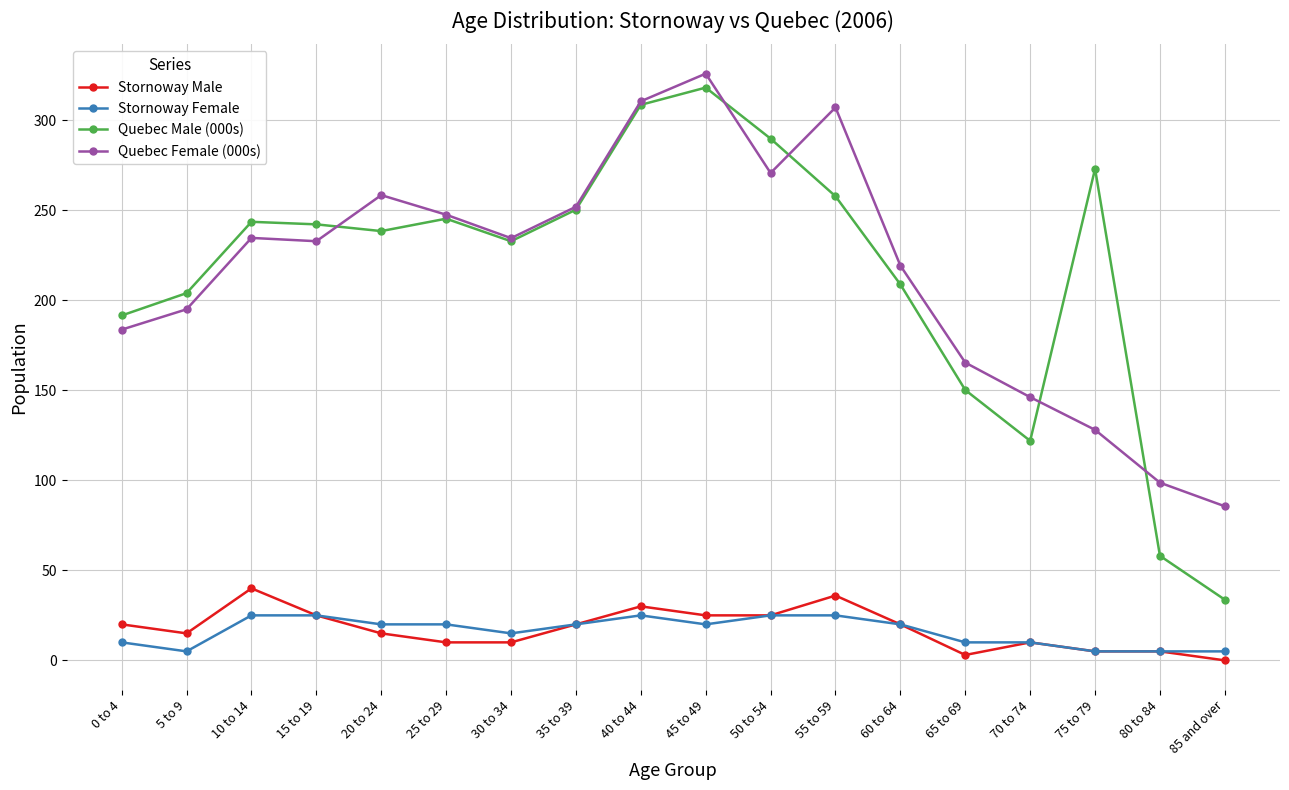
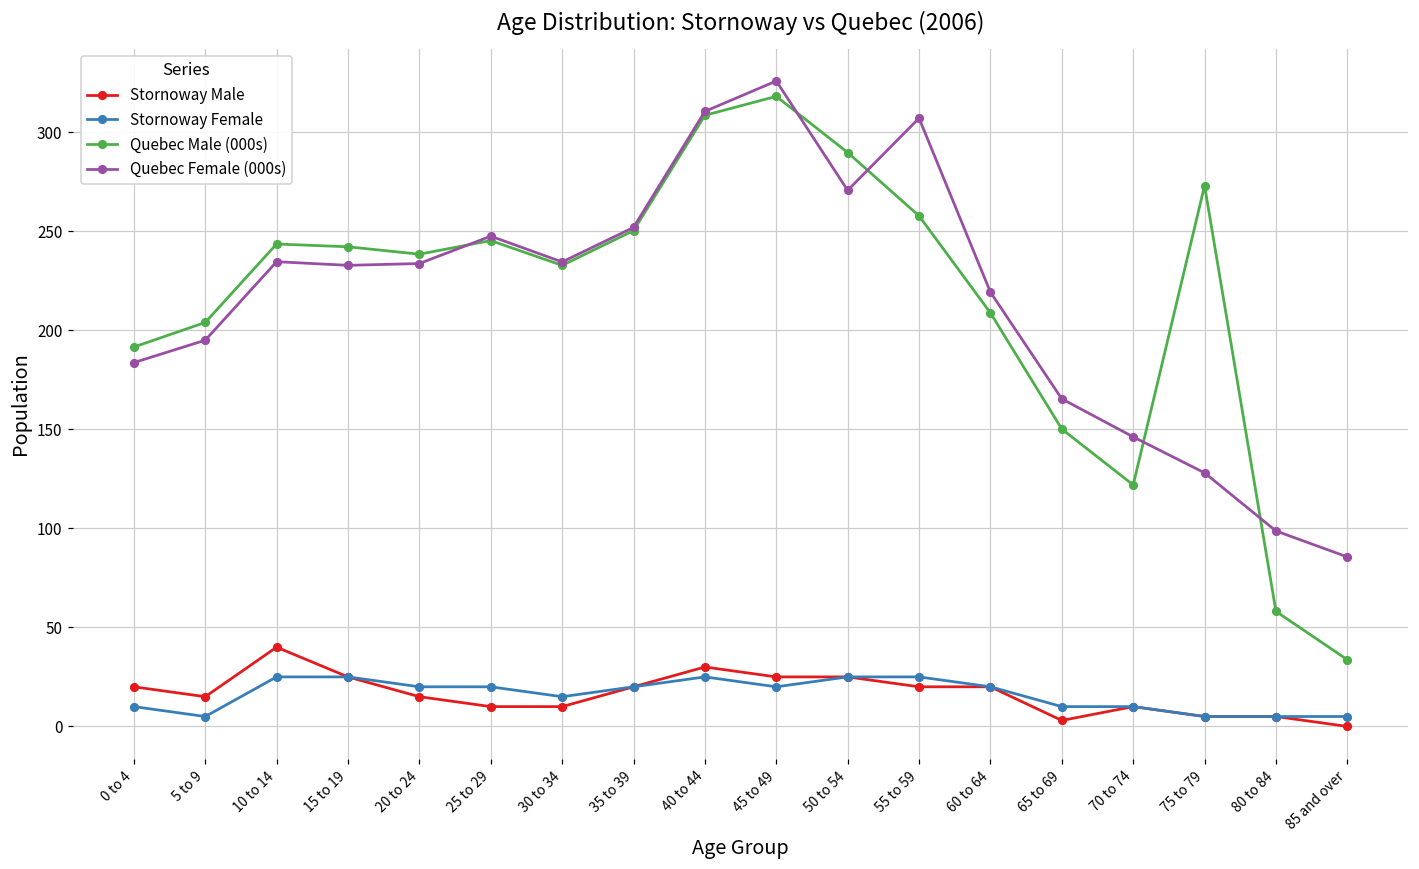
  {
    "Stornoway Male": {
      "0 to 4": 20,
      "5 to 9": 15,
      "10 to 14": 40,
      "20 to 24": 15,
      "25 to 29": 10,
      "30 to 34": 10,
      "40 to 44": 30,
      "45 to 49": 25,
-     "55 to 59": 36,
+     "55 to 59": 20,
      "65 to 69": 3,
      "85 and over": 0
    },
    "Stornoway Female": {
      "0 to 4": 10,
      "5 to 9": 5,
      "10 to 14": 25,
      "20 to 24": 20,
      "25 to 29": 20,
      "30 to 34": 15,
      "40 to 44": 25,
      "45 to 49": 20,
      "55 to 59": 25,
      "65 to 69": 10,
      "85 and over": 5
    },
    "Quebec Male (000s)": {
      "0 to 4": 192,
      "5 to 9": 204,
      "10 to 14": 244,
      "15 to 19": 242,
      "20 to 24": 238,
      "25 to 29": 245,
      "30 to 34": 233,
      "35 to 39": 250,
      "40 to 44": 309,
      "45 to 49": 318,
      "50 to 54": 290,
      "55 to 59": 258,
      "60 to 64": 209,
      "65 to 69": 150,
      "70 to 74": 122,
      "75 to 79": 273,
      "80 to 84": 58,
      "85 and over": 34
    },
    "Quebec Female (000s)": {
      "0 to 4": 184,
      "5 to 9": 195,
      "10 to 14": 235,
      "15 to 19": 233,
-     "20 to 24": 258,
+     "20 to 24": 234,
      "25 to 29": 248,
      "30 to 34": 235,
      "35 to 39": 252,
      "40 to 44": 311,
      "45 to 49": 326,
      "50 to 54": 271,
      "55 to 59": 307,
      "60 to 64": 219,
      "65 to 69": 165,
      "70 to 74": 146,
      "75 to 79": 128,
      "80 to 84": 99,
      "85 and over": 86
    }
  }
